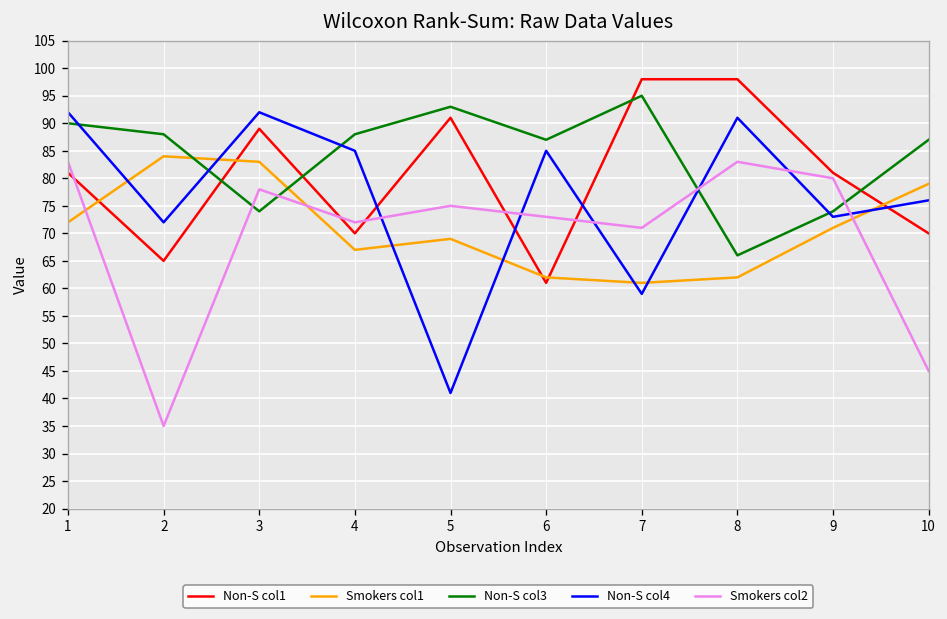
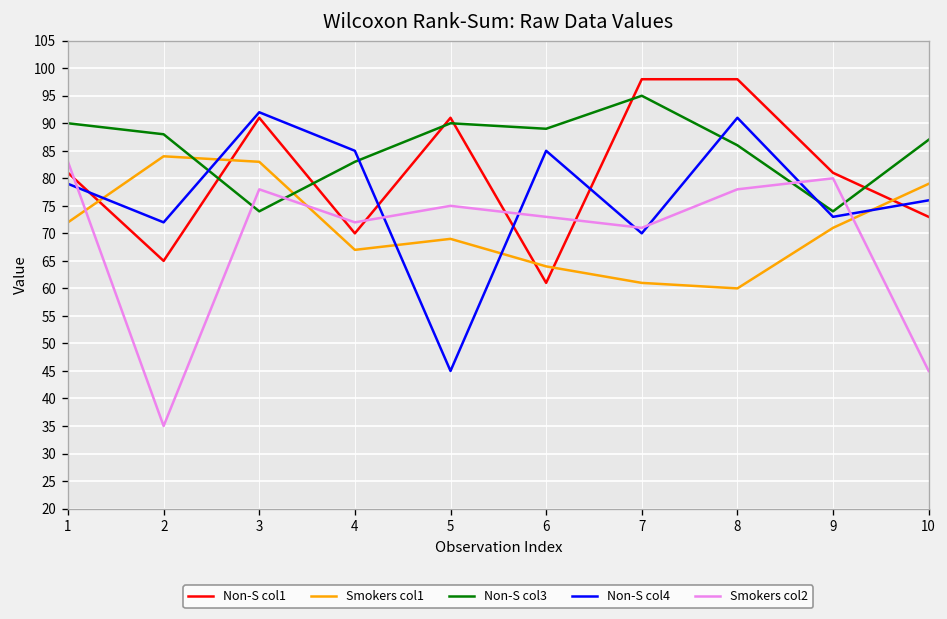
  {
    "Non-S col1": {
      "1": 81,
      "2": 65,
-     "3": 89,
+     "3": 91,
      "4": 70,
      "5": 91,
      "6": 61,
      "7": 98,
      "8": 98,
      "9": 81,
-     "10": 70
+     "10": 73
    },
    "Smokers col1": {
      "1": 72,
      "2": 84,
      "3": 83,
      "4": 67,
      "5": 69,
-     "6": 62,
+     "6": 64,
      "7": 61,
-     "8": 62,
+     "8": 60,
      "9": 71,
      "10": 79
    },
    "Non-S col3": {
      "1": 90,
      "2": 88,
      "3": 74,
-     "4": 88,
-     "5": 93,
-     "6": 87,
+     "4": 83,
+     "5": 90,
+     "6": 89,
      "7": 95,
-     "8": 66,
+     "8": 86,
      "9": 74,
      "10": 87
    },
    "Non-S col4": {
-     "1": 92,
+     "1": 79,
      "2": 72,
      "3": 92,
      "4": 85,
-     "5": 41,
+     "5": 45,
      "6": 85,
-     "7": 59,
+     "7": 70,
      "8": 91,
      "9": 73,
      "10": 76
    },
    "Smokers col2": {
      "1": 83,
      "2": 35,
      "3": 78,
      "4": 72,
      "5": 75,
      "6": 73,
      "7": 71,
-     "8": 83,
+     "8": 78,
      "9": 80,
      "10": 45
    }
  }
